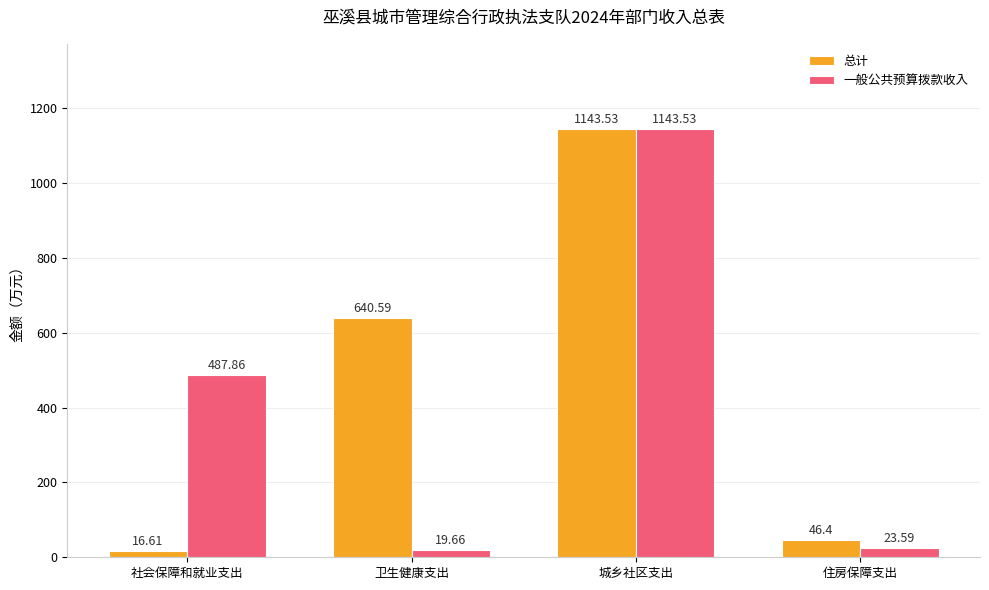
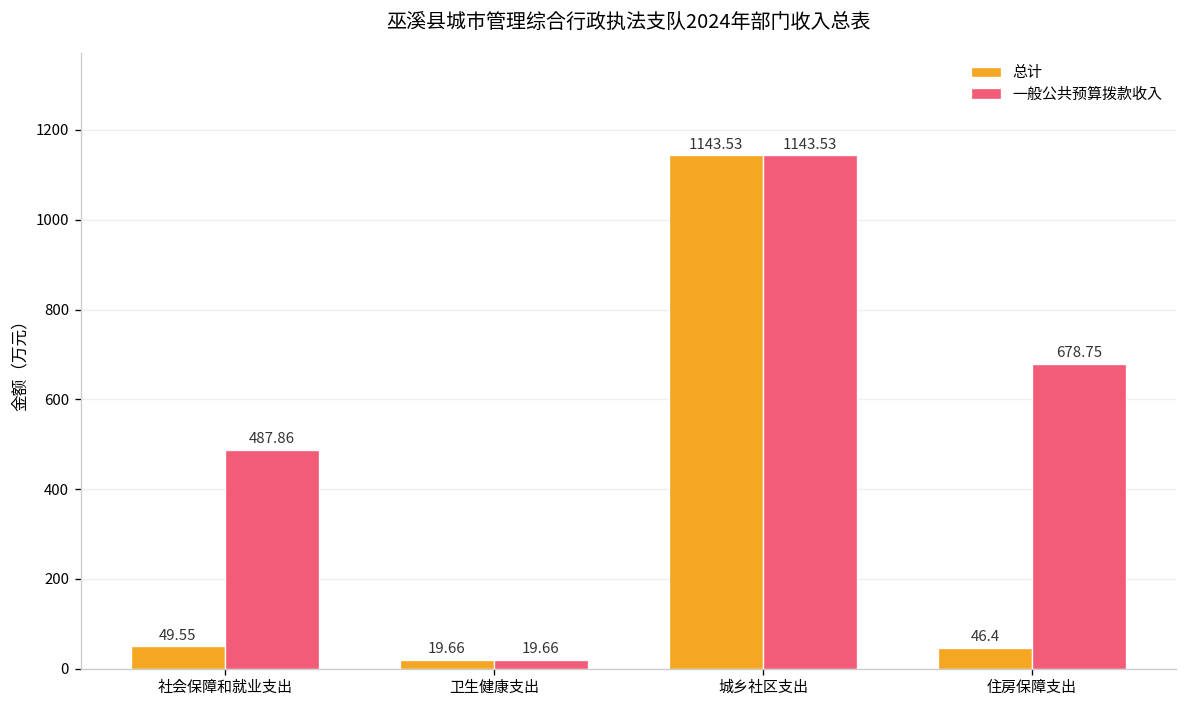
  {
    "总计": {
-     "社会保障和就业支出": 16.61,
-     "卫生健康支出": 640.59,
+     "社会保障和就业支出": 49.55,
+     "卫生健康支出": 19.66,
      "城乡社区支出": 1143.53,
      "住房保障支出": 46.4
    },
    "一般公共预算拨款收入": {
      "社会保障和就业支出": 487.86,
      "卫生健康支出": 19.66,
      "城乡社区支出": 1143.53,
-     "住房保障支出": 23.59
+     "住房保障支出": 678.75
    }
  }
